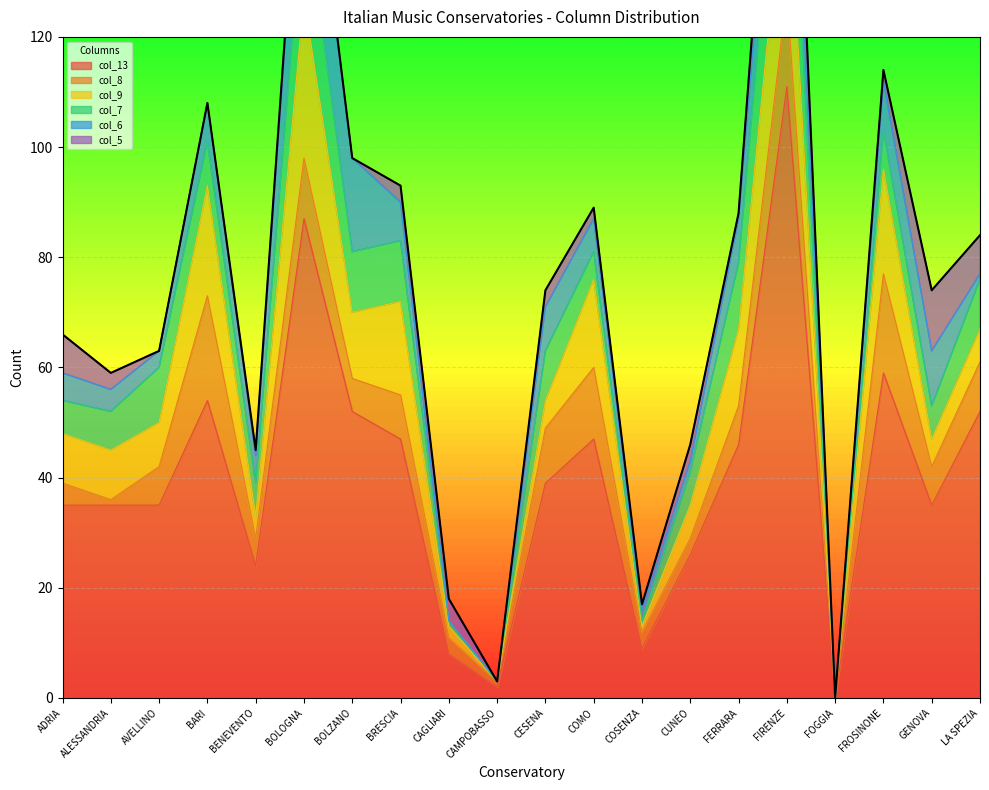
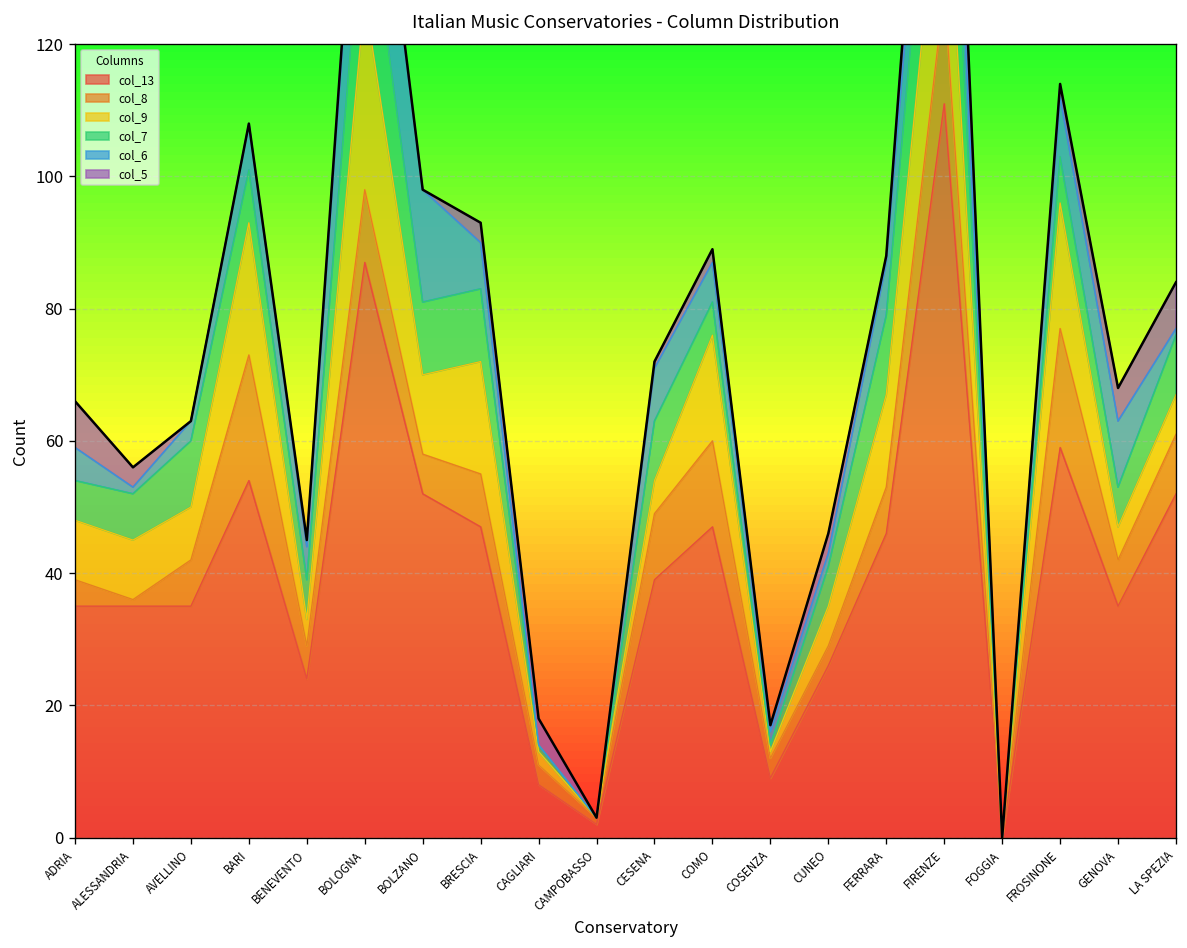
  {
    "col_9": {
      "ADRIA": 9,
      "ALESSANDRIA": 9,
      "AVELLINO": 8,
      "BARI": 20,
      "BENEVENTO": 4,
      "BOLZANO": 12,
      "BRESCIA": 17,
      "CAGLIARI": 2,
      "CESENA": 5,
      "COMO": 16,
      "COSENZA": 1,
      "CUNEO": 6,
      "FERRARA": 14,
      "FROSINONE": 19,
      "GENOVA": 5,
      "LA SPEZIA": 6
    },
    "col_7": {
      "ADRIA": 6,
      "ALESSANDRIA": 7,
      "AVELLINO": 10,
      "BARI": 8,
      "BENEVENTO": 6,
      "BOLZANO": 11,
      "BRESCIA": 11,
      "CESENA": 9,
      "COMO": 5,
      "COSENZA": 1,
      "CUNEO": 6,
      "FERRARA": 12,
      "FROSINONE": 7,
      "GENOVA": 6,
      "LA SPEZIA": 9
    },
    "col_6": {
      "ADRIA": 5,
-     "ALESSANDRIA": 4,
+     "ALESSANDRIA": 1,
      "BENEVENTO": 5,
      "BRESCIA": 7,
      "CESENA": 8,
      "COMO": 6,
      "COSENZA": 2,
      "CUNEO": 2,
      "FERRARA": 8,
      "FROSINONE": 9,
      "GENOVA": 10,
      "LA SPEZIA": 1
    },
    "col_5": {
      "ADRIA": 7,
      "ALESSANDRIA": 3,
      "BENEVENTO": 1,
      "BRESCIA": 3,
      "CAGLIARI": 4,
-     "CESENA": 3,
+     "CESENA": 1,
      "COMO": 2,
      "COSENZA": 1,
      "CUNEO": 3,
      "FERRARA": 1,
      "FROSINONE": 2,
-     "GENOVA": 11,
+     "GENOVA": 5,
      "LA SPEZIA": 7
    }
  }
